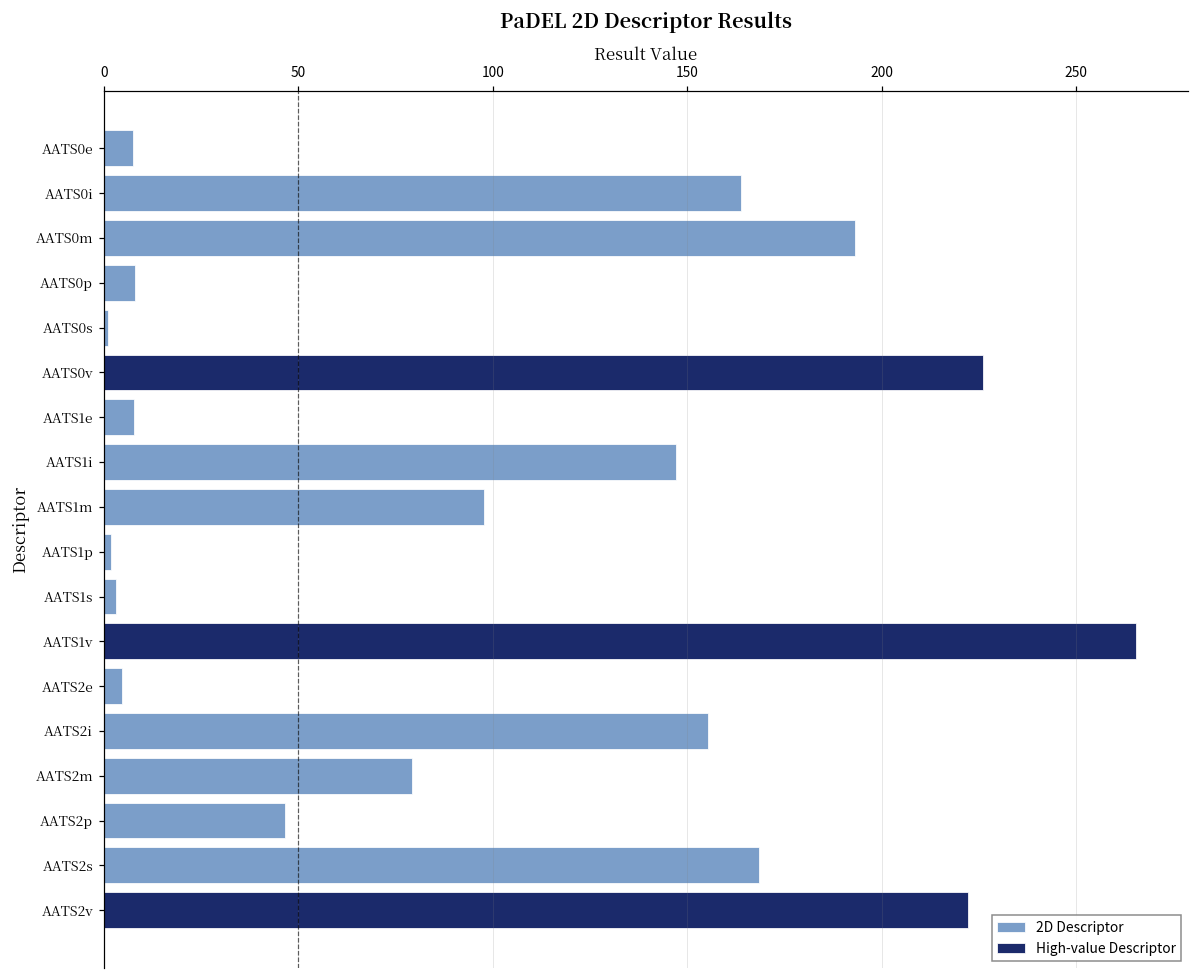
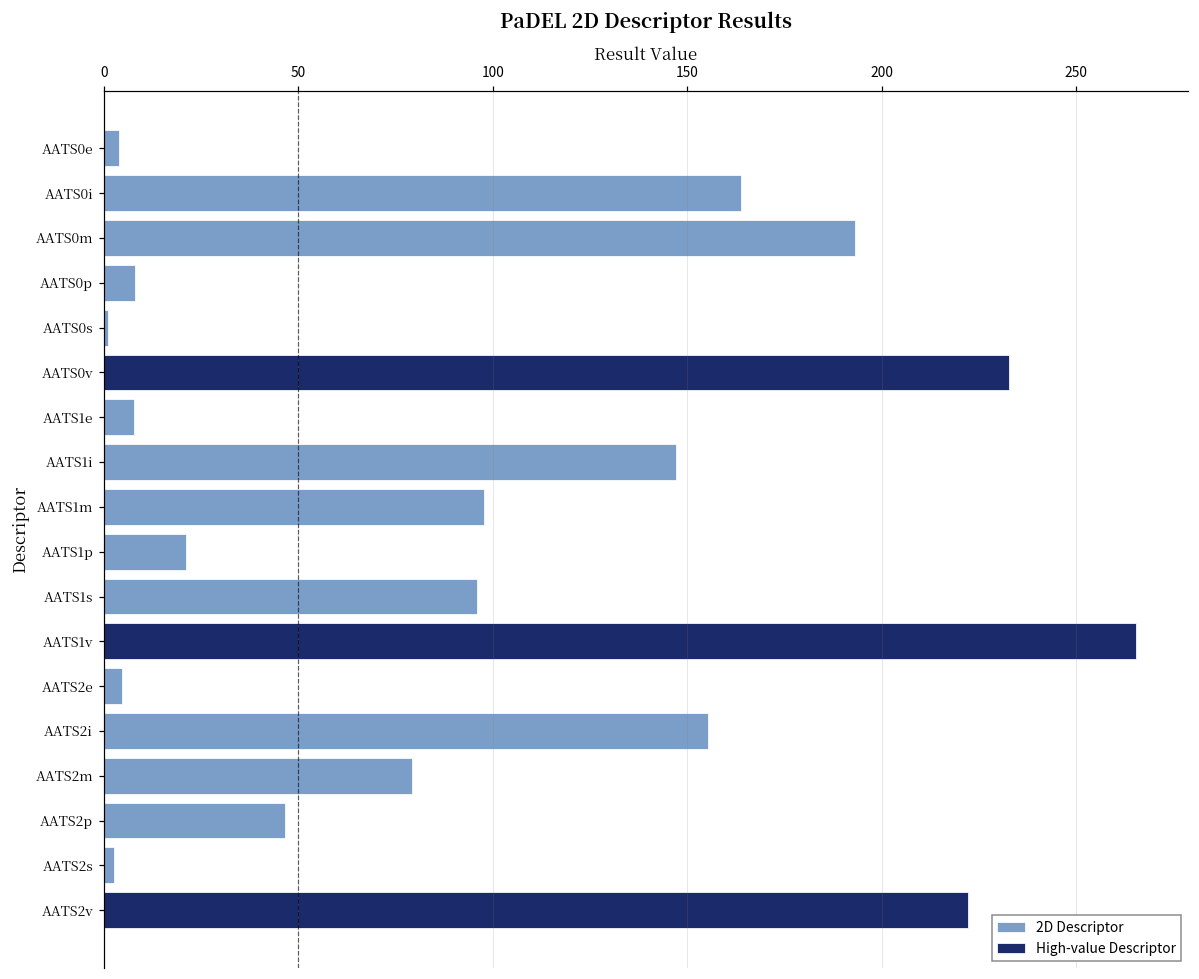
  {
    "2D Descriptor": {
-     "AATS0e": 8,
+     "AATS0e": 4,
      "AATS0i": 164,
      "AATS0m": 193,
      "AATS0p": 8,
      "AATS0s": 1,
      "AATS1e": 8,
      "AATS1i": 147,
      "AATS1m": 98,
-     "AATS1p": 2,
-     "AATS1s": 3,
+     "AATS1p": 21,
+     "AATS1s": 96,
      "AATS2e": 5,
      "AATS2i": 155,
      "AATS2m": 79,
      "AATS2p": 46,
-     "AATS2s": 168
+     "AATS2s": 3
    },
    "High-value Descriptor": {
-     "AATS0v": 226,
+     "AATS0v": 233,
      "AATS1v": 265,
      "AATS2v": 222
    }
  }
